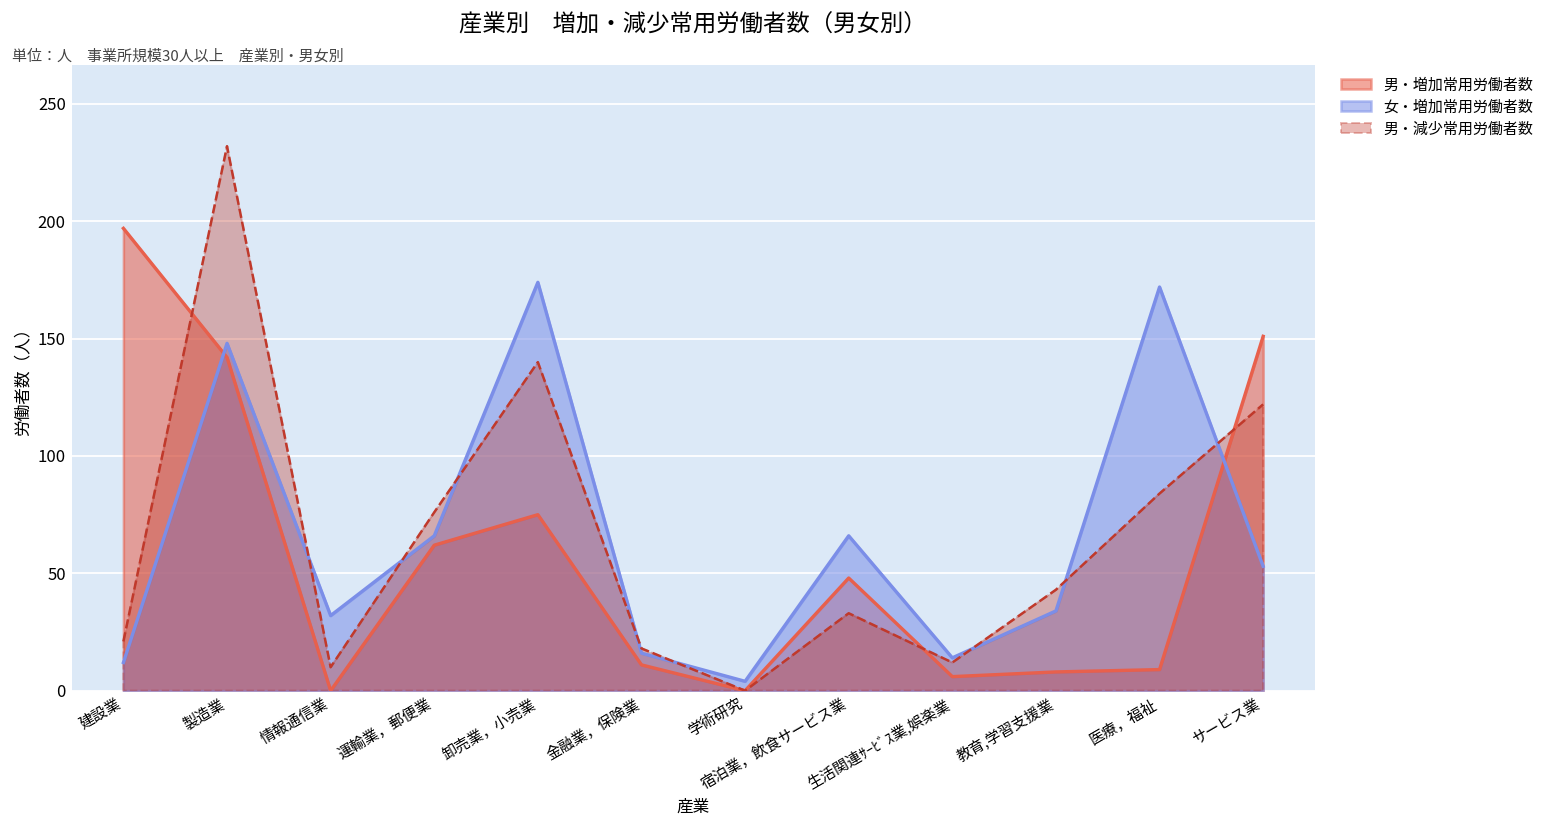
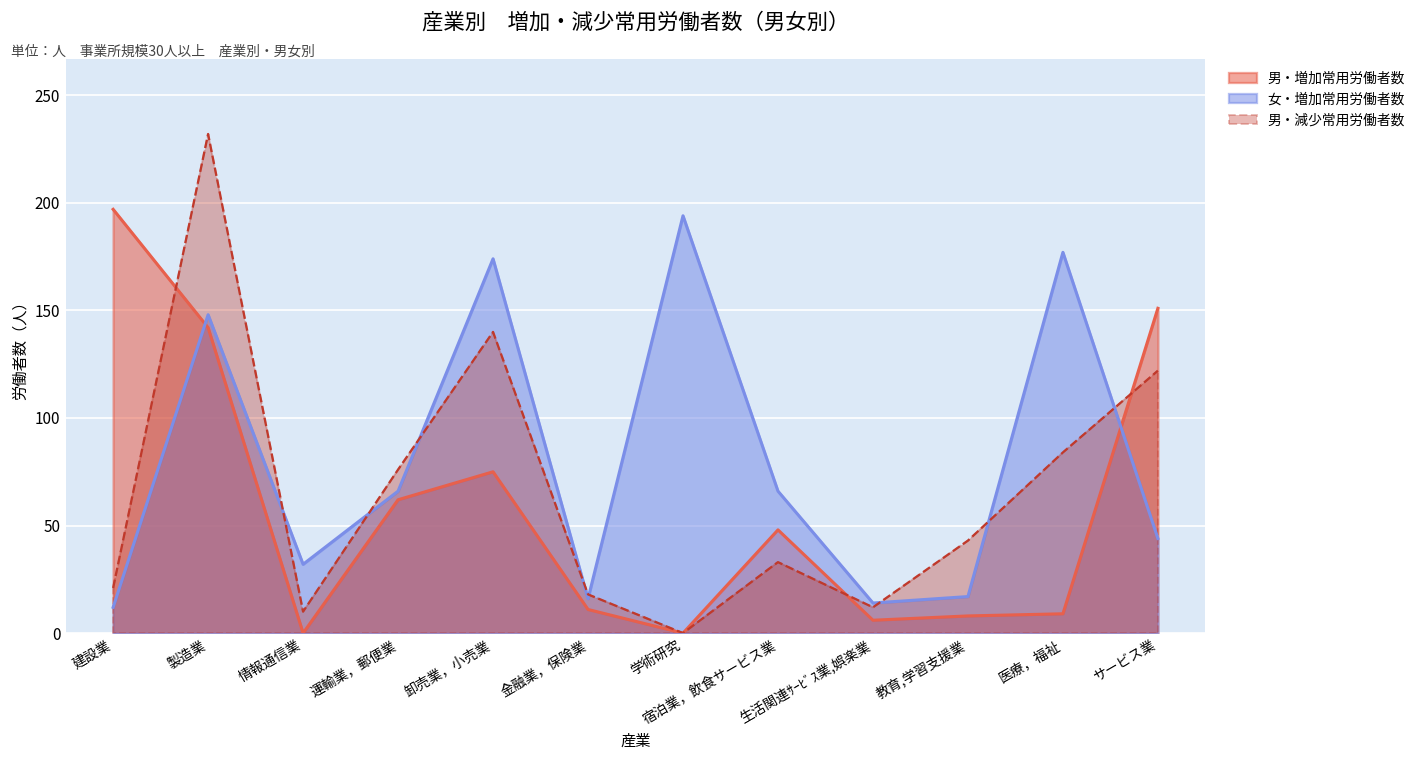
  {
    "女・増加常用労働者数": {
      "建設業": 12,
      "製造業": 148,
      "情報通信業": 32,
      "運輸業，郵便業": 66,
      "卸売業，小売業": 174,
      "金融業，保険業": 16,
-     "学術研究": 4,
+     "学術研究": 194,
      "宿泊業，飲食サービス業": 66,
      "生活関連ｻｰﾋﾞｽ業,娯楽業": 14,
-     "教育,学習支援業": 34,
-     "医療，福祉": 172,
-     "サービス業": 53
+     "教育,学習支援業": 17,
+     "医療，福祉": 177,
+     "サービス業": 44
    }
  }
